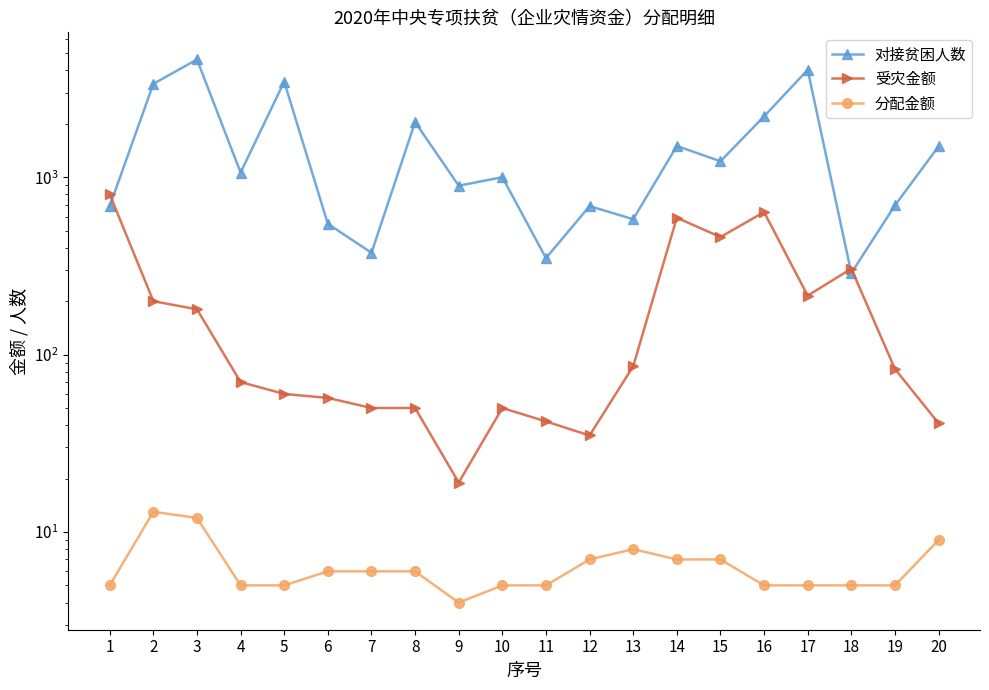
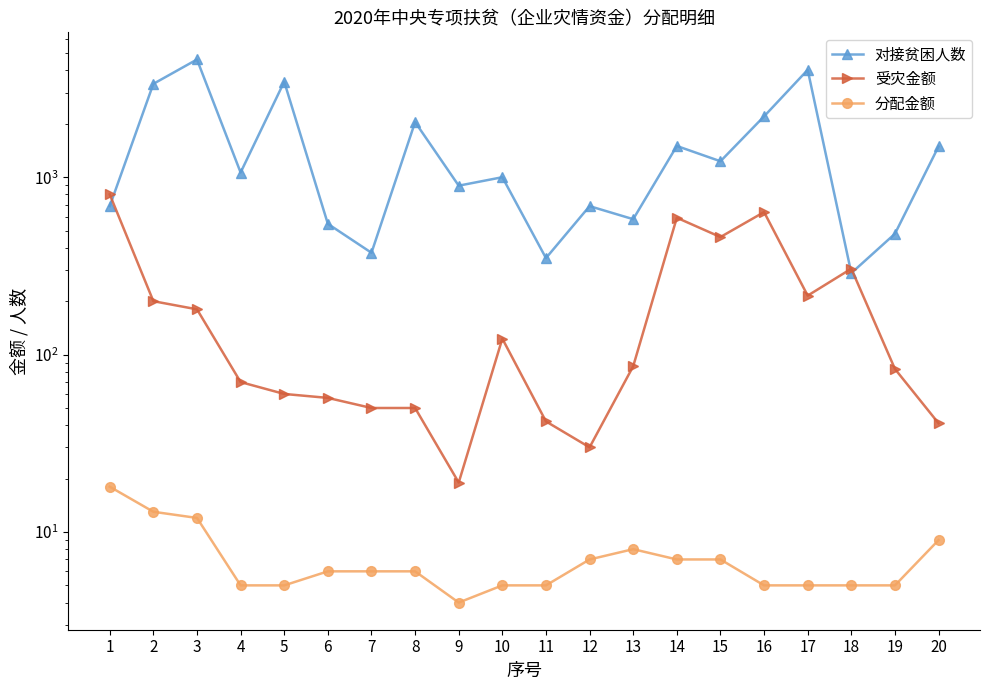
  {
    "对接贫困人数": {
      "1": 690,
      "2": 3400,
      "3": 4600,
      "4": 1100,
      "5": 3500,
      "6": 550,
      "7": 380,
      "8": 2000,
      "9": 900,
      "10": 1000,
      "11": 350,
      "12": 690,
      "13": 580,
      "14": 1500,
      "15": 1200,
      "16": 2200,
      "17": 4000,
      "18": 290,
-     "19": 690,
+     "19": 480,
      "20": 1500
    },
    "受灾金额": {
      "1": 800,
      "2": 200,
      "3": 180,
      "4": 70,
      "5": 60,
      "6": 57,
      "7": 50,
      "8": 50,
      "9": 19,
-     "10": 50,
+     "10": 120,
      "11": 42,
-     "12": 35,
+     "12": 30,
      "13": 90,
      "14": 590,
      "15": 460,
      "16": 640,
      "17": 220,
      "18": 310,
      "19": 80,
      "20": 41
    },
    "分配金额": {
-     "1": 5,
+     "1": 18,
      "2": 13,
      "3": 12,
      "4": 5,
      "5": 5,
      "6": 6,
      "7": 6,
      "8": 6,
      "9": 4,
      "10": 5,
      "11": 5,
      "12": 7,
      "13": 8,
      "14": 7,
      "15": 7,
      "16": 5,
      "17": 5,
      "18": 5,
      "19": 5,
      "20": 9
    }
  }
